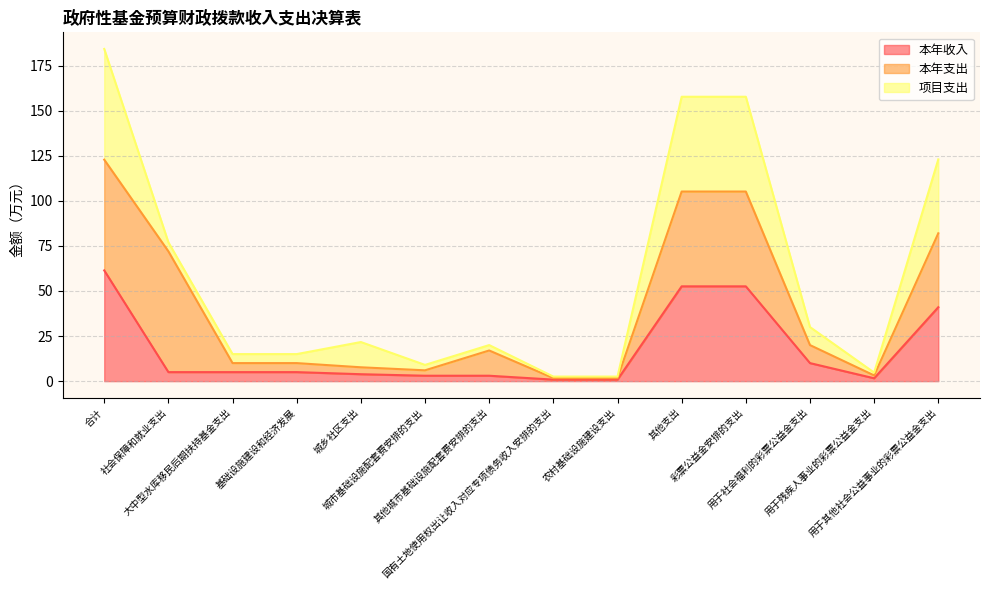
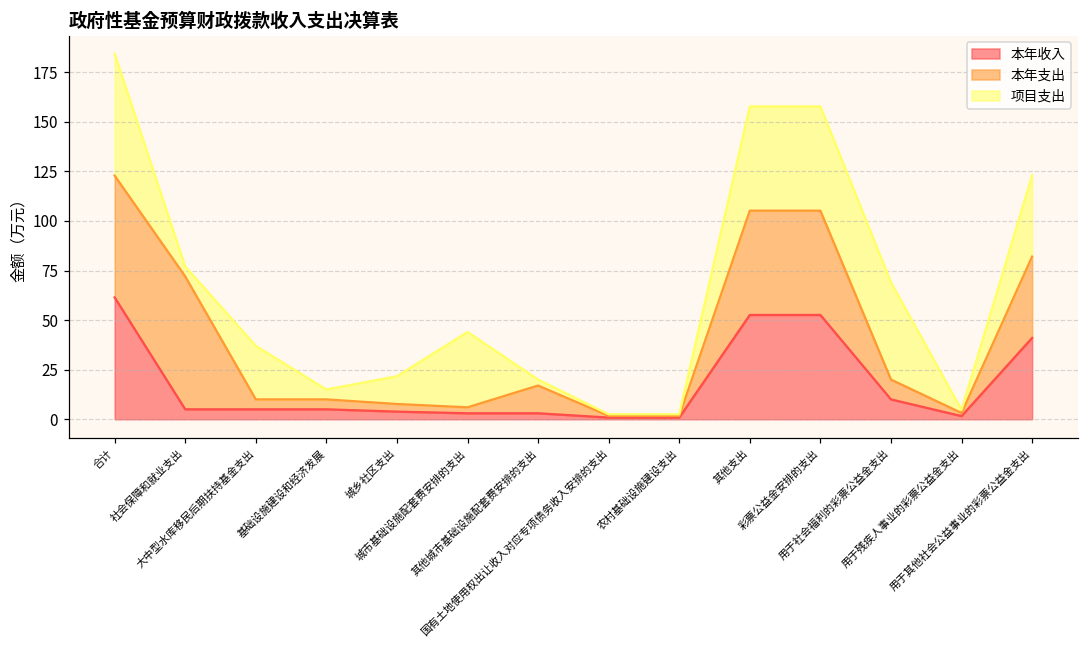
  {
    "本年收入": {
      "合计": 61,
      "社会保障和就业支出": 5,
      "大中型水库移民后期扶持基金支出": 5,
      "基础设施建设和经济发展": 5,
      "城乡社区支出": 4,
      "城市基础设施配套费安排的支出": 3,
      "其他城市基础设施配套费安排的支出": 3,
      "其他支出": 53,
      "彩票公益金安排的支出": 53,
      "用于社会福利的彩票公益金支出": 10,
      "用于残疾人事业的彩票公益金支出": 2,
      "用于其他社会公益事业的彩票公益金支出": 41
    },
    "本年支出": {
      "合计": 61,
      "社会保障和就业支出": 67,
      "大中型水库移民后期扶持基金支出": 5,
      "基础设施建设和经济发展": 5,
      "城乡社区支出": 4,
      "城市基础设施配套费安排的支出": 3,
      "其他城市基础设施配套费安排的支出": 14,
      "其他支出": 53,
      "彩票公益金安排的支出": 53,
      "用于社会福利的彩票公益金支出": 10,
      "用于残疾人事业的彩票公益金支出": 2,
      "用于其他社会公益事业的彩票公益金支出": 41
    },
    "项目支出": {
      "合计": 61,
      "社会保障和就业支出": 5,
-     "大中型水库移民后期扶持基金支出": 5,
+     "大中型水库移民后期扶持基金支出": 27,
      "基础设施建设和经济发展": 5,
      "城乡社区支出": 14,
-     "城市基础设施配套费安排的支出": 3,
+     "城市基础设施配套费安排的支出": 38,
      "其他城市基础设施配套费安排的支出": 3,
      "其他支出": 53,
      "彩票公益金安排的支出": 53,
-     "用于社会福利的彩票公益金支出": 10,
+     "用于社会福利的彩票公益金支出": 49,
      "用于残疾人事业的彩票公益金支出": 2,
      "用于其他社会公益事业的彩票公益金支出": 41
    }
  }
